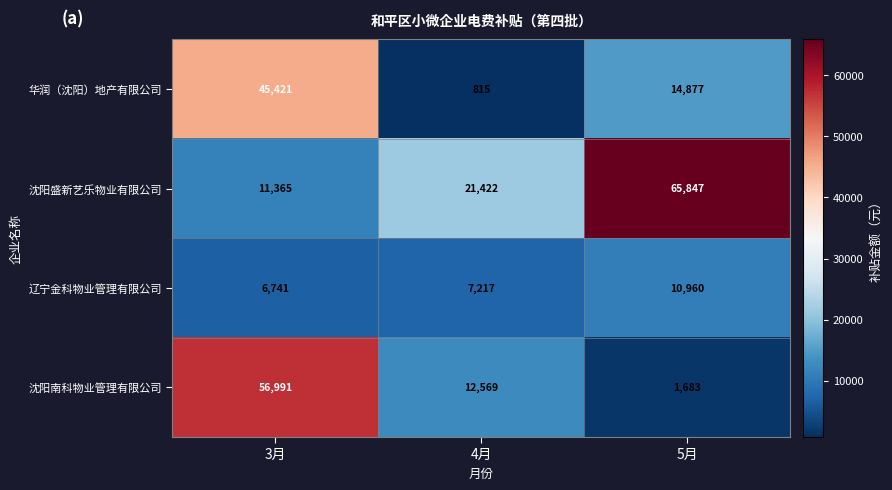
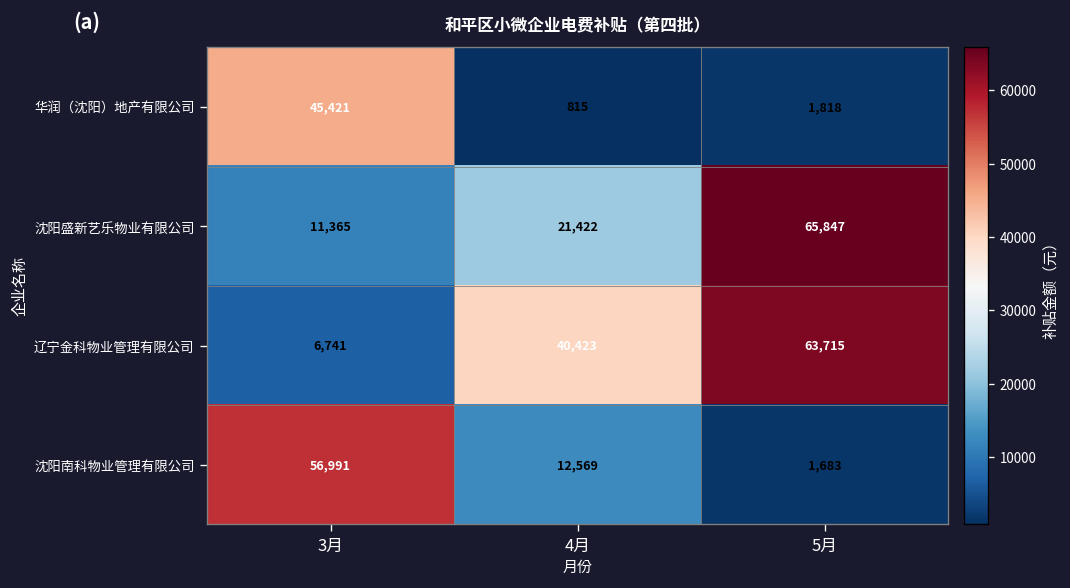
  {
    "华润（沈阳）地产有限公司": {
      "3月": "45,421",
      "4月": "815",
-     "5月": "14,877"
+     "5月": "1,818"
    },
    "沈阳盛新艺乐物业有限公司": {
      "3月": "11,365",
      "4月": "21,422",
      "5月": "65,847"
    },
    "辽宁金科物业管理有限公司": {
      "3月": "6,741",
-     "4月": "7,217",
-     "5月": "10,960"
+     "4月": "40,423",
+     "5月": "63,715"
    },
    "沈阳南科物业管理有限公司": {
      "3月": "56,991",
      "4月": "12,569",
      "5月": "1,683"
    }
  }
